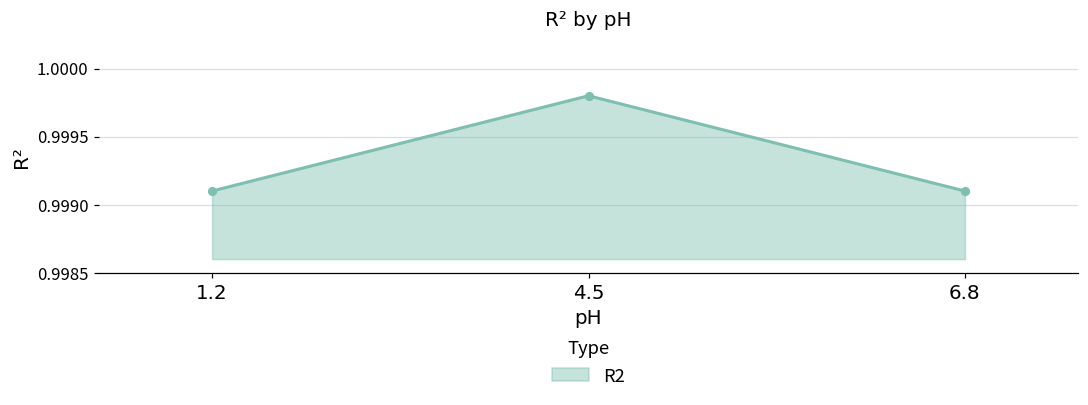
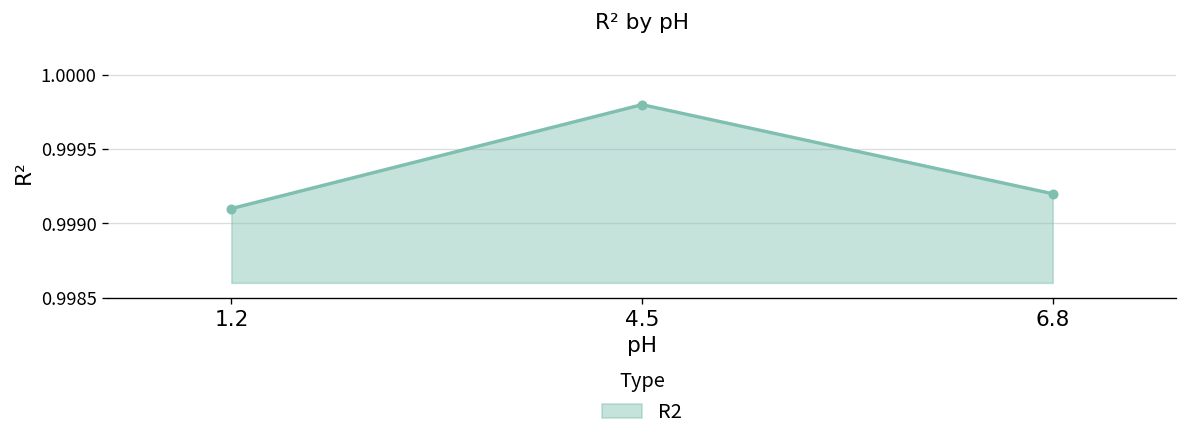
  {
    "1.2": 0.9991,
    "4.5": 0.9998,
-   "6.8": 0.9991
+   "6.8": 0.9992
  }
